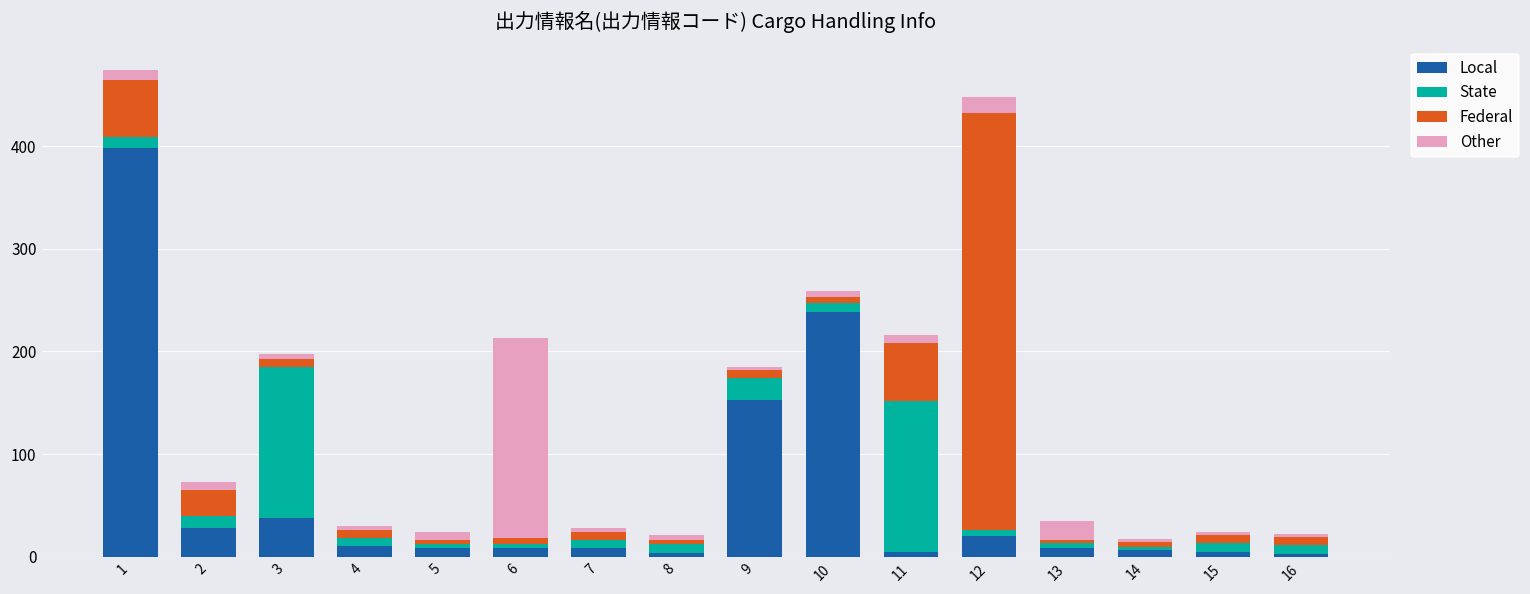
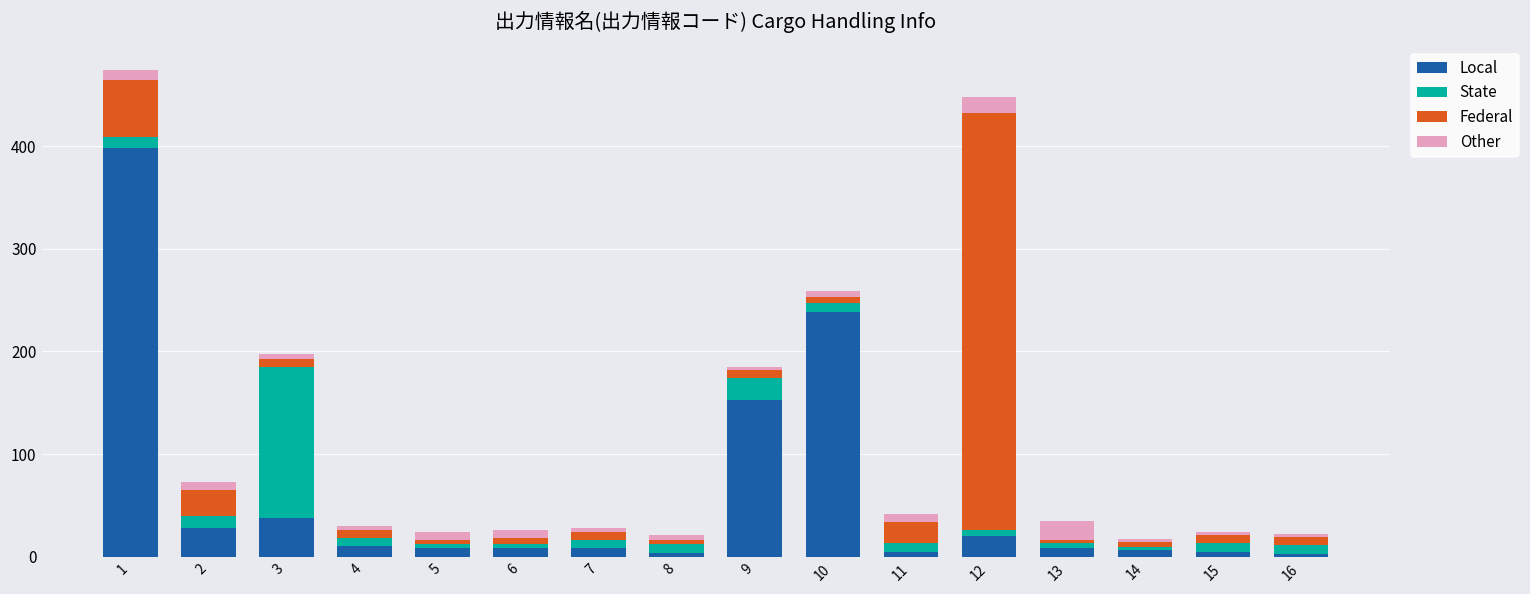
  {
    "Local": {
      "1": 400,
      "2": 30,
      "3": 40,
      "4": 10,
      "5": 10,
      "6": 10,
      "7": 10,
      "8": 0,
      "9": 150,
      "10": 240,
      "11": 10,
      "12": 20,
      "13": 10,
      "14": 10,
      "15": 10,
      "16": 0
    },
    "State": {
      "1": 10,
      "2": 10,
      "3": 150,
      "4": 10,
      "5": 0,
      "6": 0,
      "7": 10,
      "8": 10,
      "9": 20,
      "10": 10,
-     "11": 150,
+     "11": 10,
      "12": 10,
      "13": 10,
      "14": 0,
      "15": 10,
      "16": 10
    },
    "Federal": {
      "1": 60,
      "2": 30,
      "3": 10,
      "4": 10,
      "5": 0,
      "6": 10,
      "7": 10,
      "8": 0,
      "9": 10,
      "10": 10,
-     "11": 60,
+     "11": 20,
      "12": 410,
      "13": 0,
      "14": 10,
      "15": 10,
      "16": 10
    },
    "Other": {
      "1": 10,
      "2": 10,
      "3": 0,
      "4": 0,
      "5": 10,
-     "6": 200,
+     "6": 10,
      "7": 0,
      "8": 10,
      "9": 0,
      "10": 10,
      "11": 10,
      "12": 20,
      "13": 20,
      "14": 0,
      "15": 0,
      "16": 0
    }
  }
